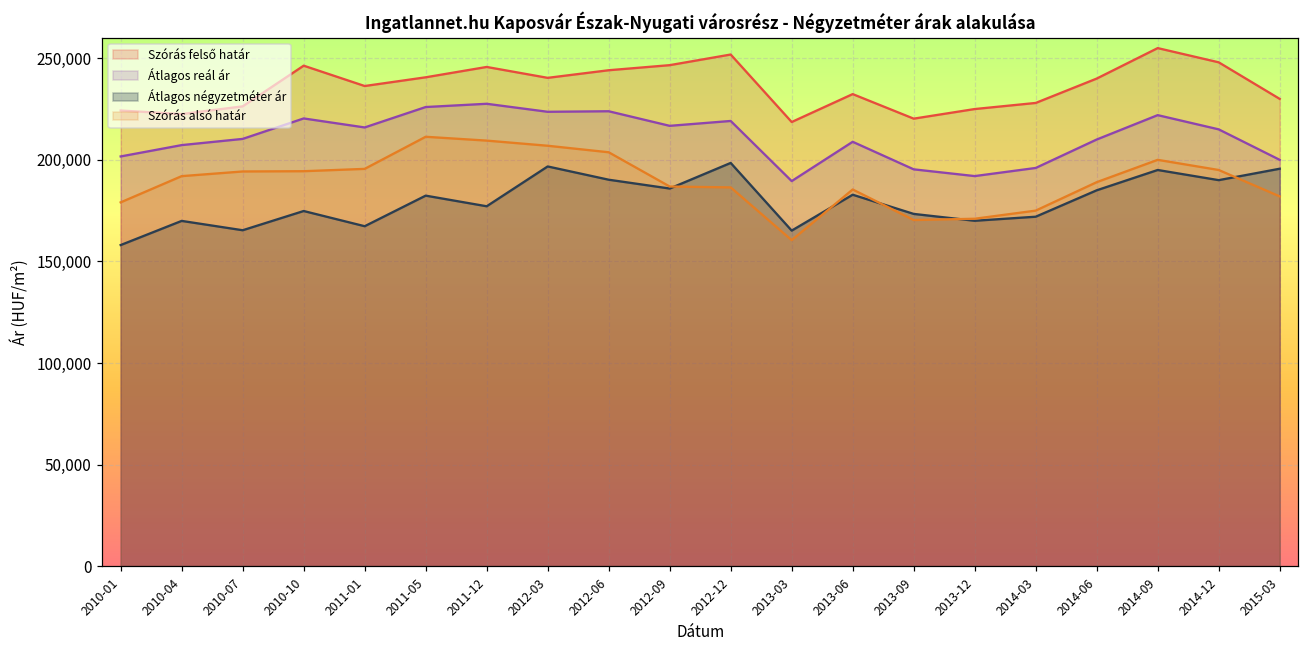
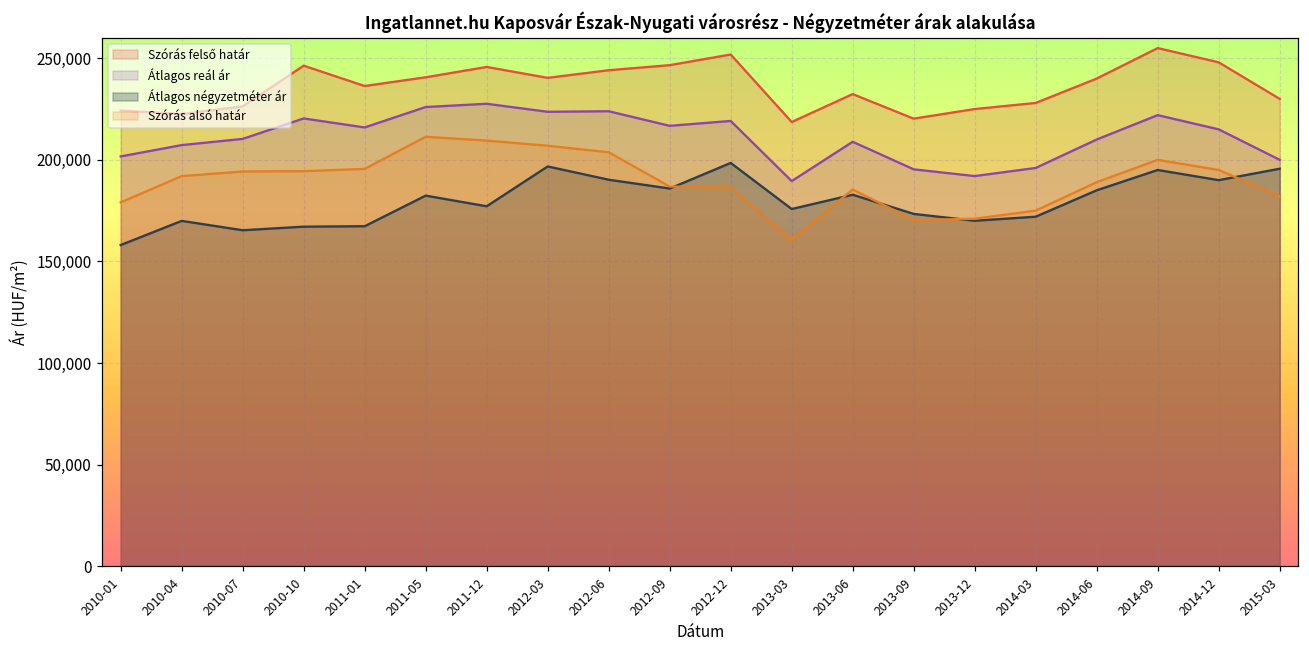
  {
    "Átlagos négyzetméter ár": {
      "2010-01": "158,000",
      "2010-04": "170,000",
      "2010-07": "165,000",
-     "2010-10": "175,000",
+     "2010-10": "167,000",
      "2011-01": "167,000",
      "2011-05": "182,000",
      "2011-12": "177,000",
      "2012-03": "197,000",
      "2012-06": "190,000",
      "2012-12": "198,000",
-     "2013-03": "165,000",
+     "2013-03": "176,000",
      "2013-06": "183,000",
      "2013-09": "173,000",
      "2014-03": "172,000",
      "2014-06": "185,000",
      "2014-09": "195,000",
      "2014-12": "190,000",
      "2015-03": "196,000"
    }
  }
